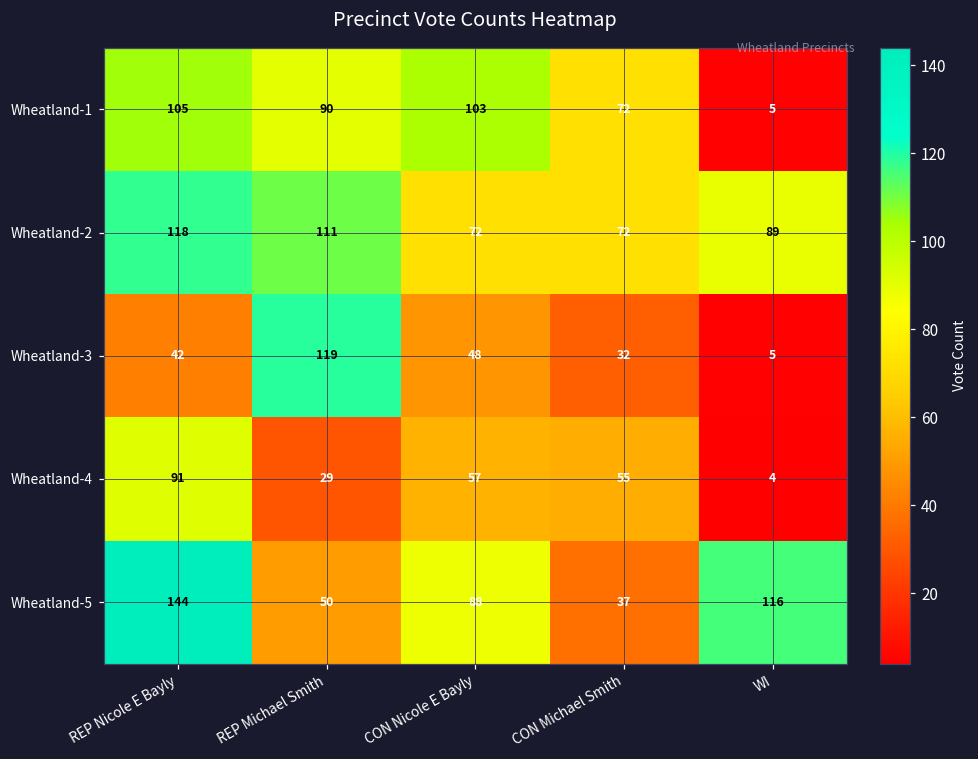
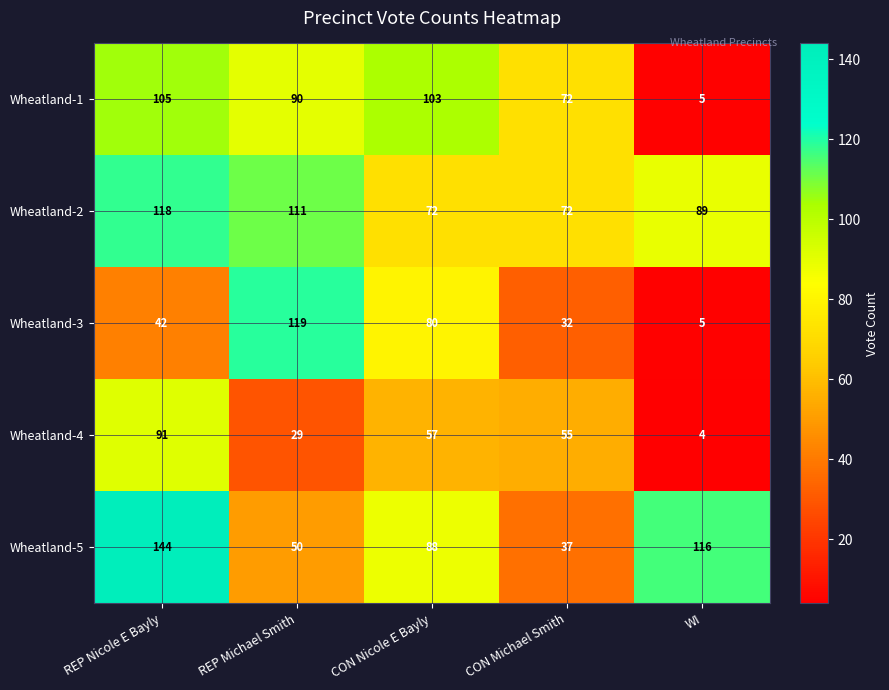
  {
    "Wheatland-1": {
      "REP Nicole E Bayly": 105,
      "REP Michael Smith": 90,
      "CON Nicole E Bayly": 103,
      "CON Michael Smith": 72,
      "WI": 5
    },
    "Wheatland-2": {
      "REP Nicole E Bayly": 118,
      "REP Michael Smith": 111,
      "CON Nicole E Bayly": 72,
      "CON Michael Smith": 72,
      "WI": 89
    },
    "Wheatland-3": {
      "REP Nicole E Bayly": 42,
      "REP Michael Smith": 119,
-     "CON Nicole E Bayly": 48,
+     "CON Nicole E Bayly": 80,
      "CON Michael Smith": 32,
      "WI": 5
    },
    "Wheatland-4": {
      "REP Nicole E Bayly": 91,
      "REP Michael Smith": 29,
      "CON Nicole E Bayly": 57,
      "CON Michael Smith": 55,
      "WI": 4
    },
    "Wheatland-5": {
      "REP Nicole E Bayly": 144,
      "REP Michael Smith": 50,
      "CON Nicole E Bayly": 88,
      "CON Michael Smith": 37,
      "WI": 116
    }
  }
